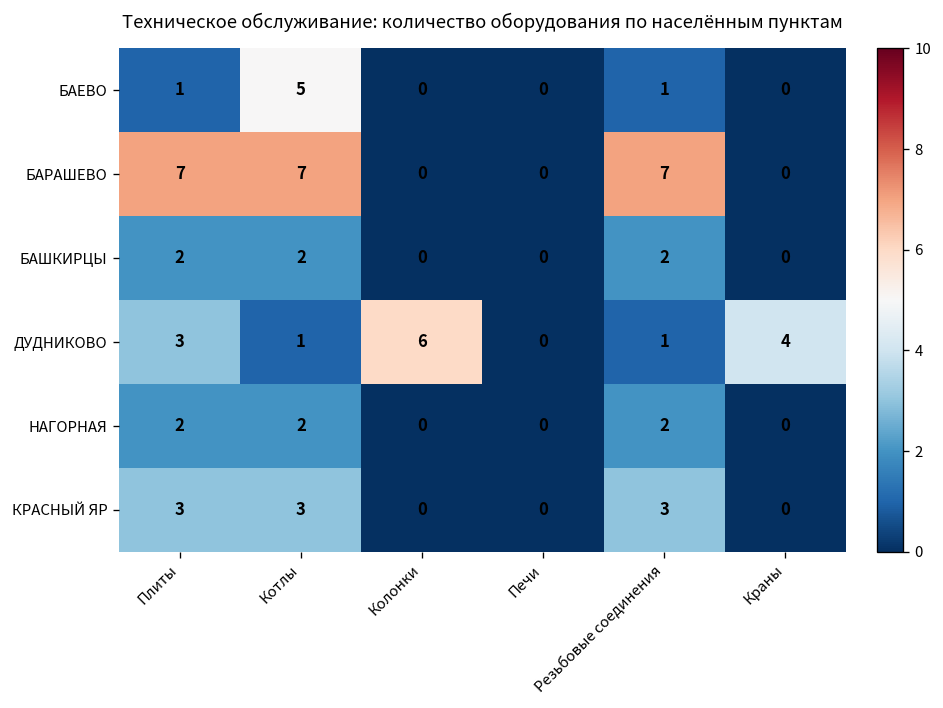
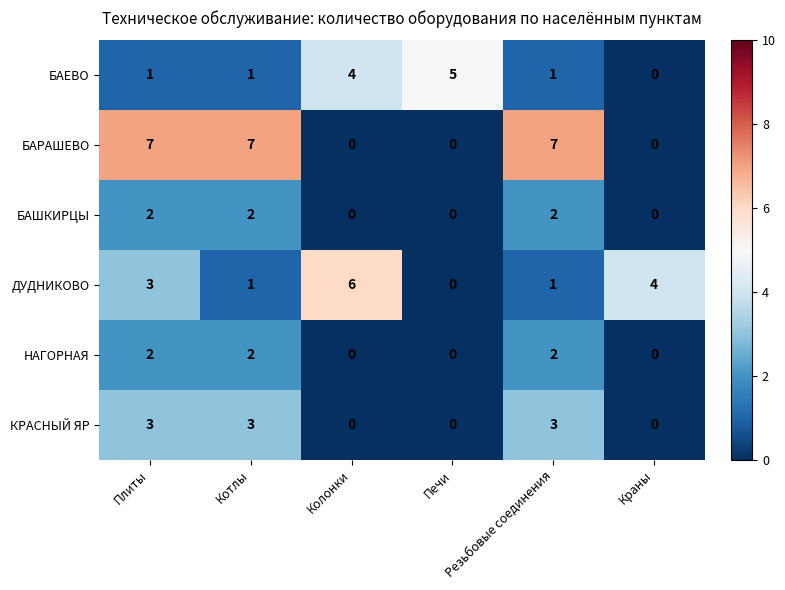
  {
    "БАЕВО": {
      "Плиты": 1,
-     "Котлы": 5,
-     "Колонки": 0,
-     "Печи": 0,
+     "Котлы": 1,
+     "Колонки": 4,
+     "Печи": 5,
      "Резьбовые соединения": 1,
      "Краны": 0
    },
    "БАРАШЕВО": {
      "Плиты": 7,
      "Котлы": 7,
      "Колонки": 0,
      "Печи": 0,
      "Резьбовые соединения": 7,
      "Краны": 0
    },
    "БАШКИРЦЫ": {
      "Плиты": 2,
      "Котлы": 2,
      "Колонки": 0,
      "Печи": 0,
      "Резьбовые соединения": 2,
      "Краны": 0
    },
    "ДУДНИКОВО": {
      "Плиты": 3,
      "Котлы": 1,
      "Колонки": 6,
      "Печи": 0,
      "Резьбовые соединения": 1,
      "Краны": 4
    },
    "НАГОРНАЯ": {
      "Плиты": 2,
      "Котлы": 2,
      "Колонки": 0,
      "Печи": 0,
      "Резьбовые соединения": 2,
      "Краны": 0
    },
    "КРАСНЫЙ ЯР": {
      "Плиты": 3,
      "Котлы": 3,
      "Колонки": 0,
      "Печи": 0,
      "Резьбовые соединения": 3,
      "Краны": 0
    }
  }
